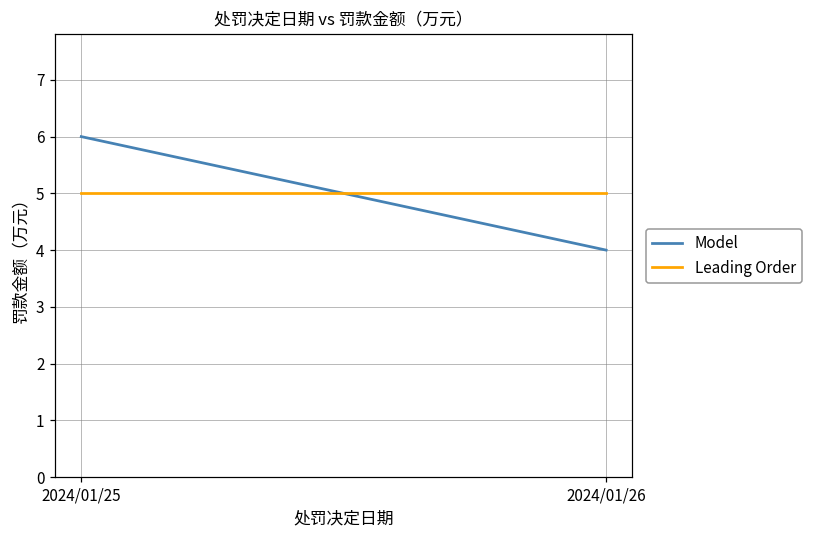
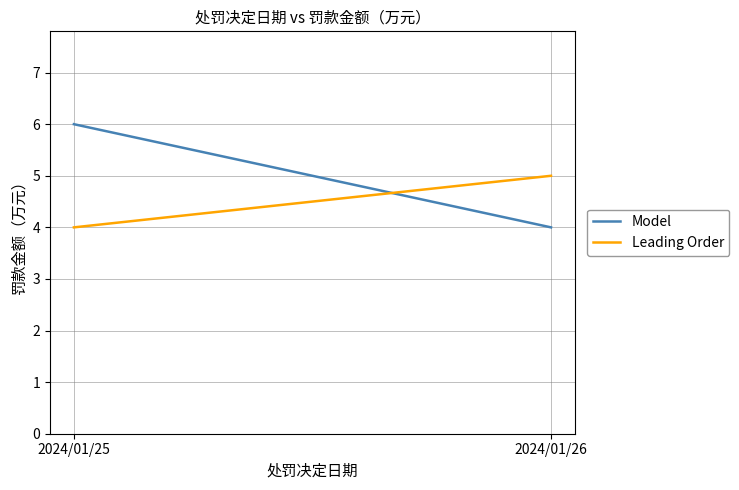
  {
    "Model": {
      "2024/01/25": 6,
      "2024/01/26": 4
    },
    "Leading Order": {
-     "2024/01/25": 5,
+     "2024/01/25": 4,
      "2024/01/26": 5
    }
  }
